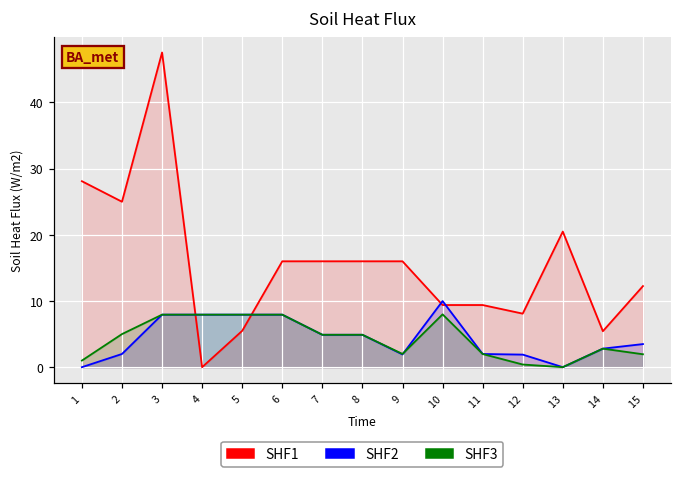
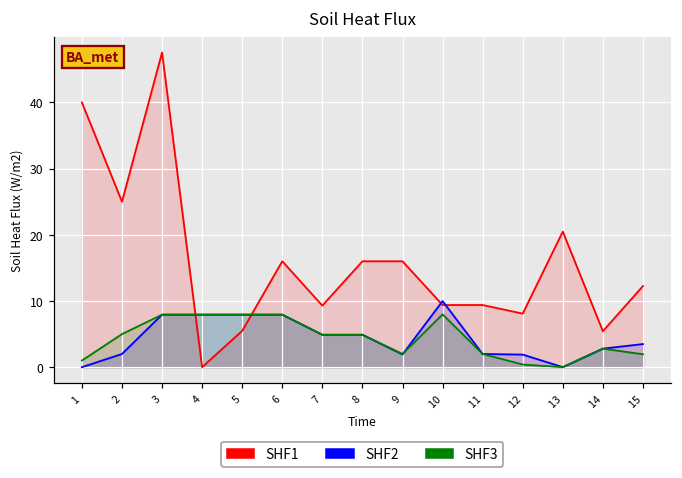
  {
    "SHF1": {
-     "1": 28,
+     "1": 40,
      "2": 25,
      "3": 48,
      "4": 0,
      "5": 5,
      "6": 16,
-     "7": 16,
+     "7": 9,
      "8": 16,
      "9": 16,
      "10": 9,
      "11": 9,
      "12": 8,
      "13": 20,
      "14": 5,
      "15": 12
    },
    "SHF2": {
      "1": 0,
      "2": 2,
      "10": 10,
      "12": 2,
      "15": 3
    },
    "SHF3": {
      "1": 1,
      "2": 5,
      "10": 8,
      "12": 0,
      "15": 2
    }
  }
